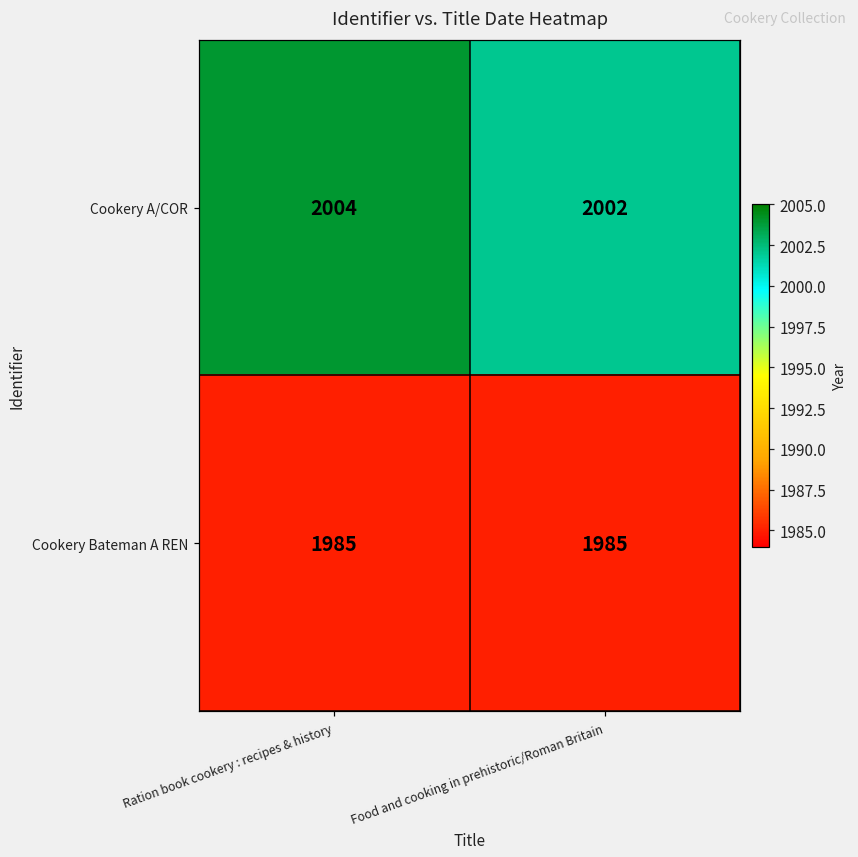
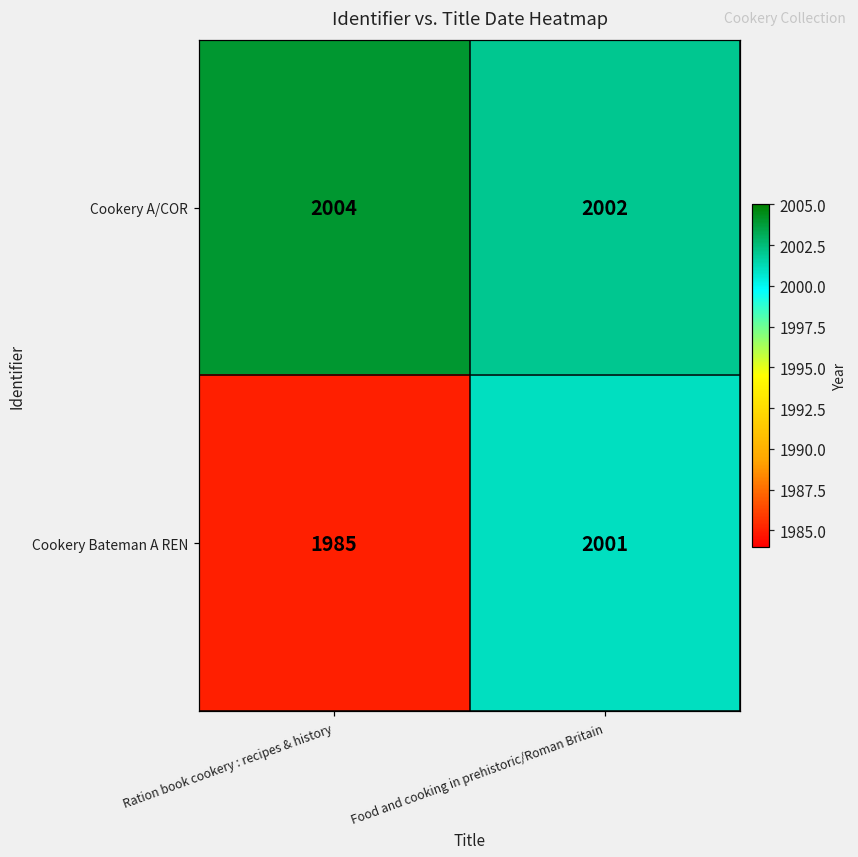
  {
    "Cookery A/COR": {
      "Ration book cookery : recipes & history": 2004,
      "Food and cooking in prehistoric/Roman Britain": 2002
    },
    "Cookery Bateman A REN": {
      "Ration book cookery : recipes & history": 1985,
-     "Food and cooking in prehistoric/Roman Britain": 1985
+     "Food and cooking in prehistoric/Roman Britain": 2001
    }
  }
